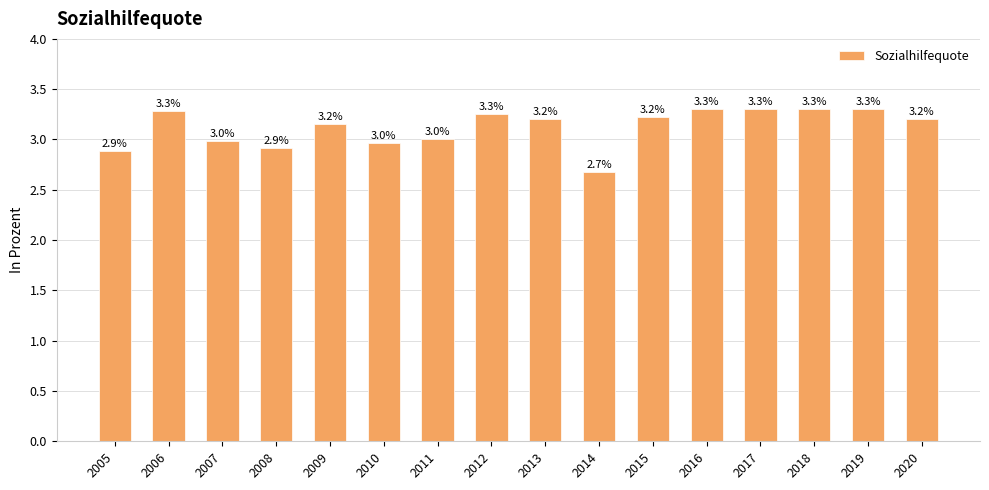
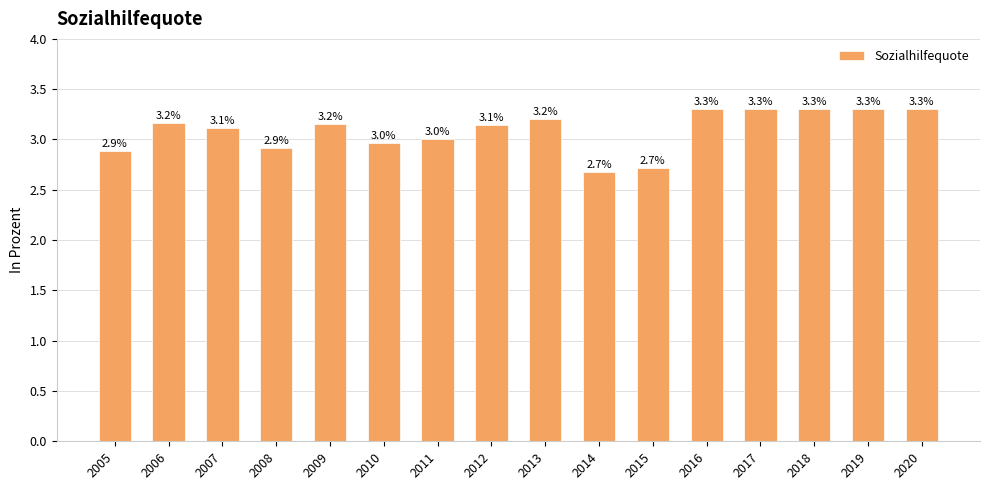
  {
    "2005": "2.9%",
-   "2006": "3.3%",
-   "2007": "3.0%",
+   "2006": "3.2%",
+   "2007": "3.1%",
    "2008": "2.9%",
    "2009": "3.2%",
    "2010": "3.0%",
    "2011": "3.0%",
-   "2012": "3.3%",
+   "2012": "3.1%",
    "2013": "3.2%",
    "2014": "2.7%",
-   "2015": "3.2%",
+   "2015": "2.7%",
    "2016": "3.3%",
    "2017": "3.3%",
    "2018": "3.3%",
    "2019": "3.3%",
-   "2020": "3.2%"
+   "2020": "3.3%"
  }
